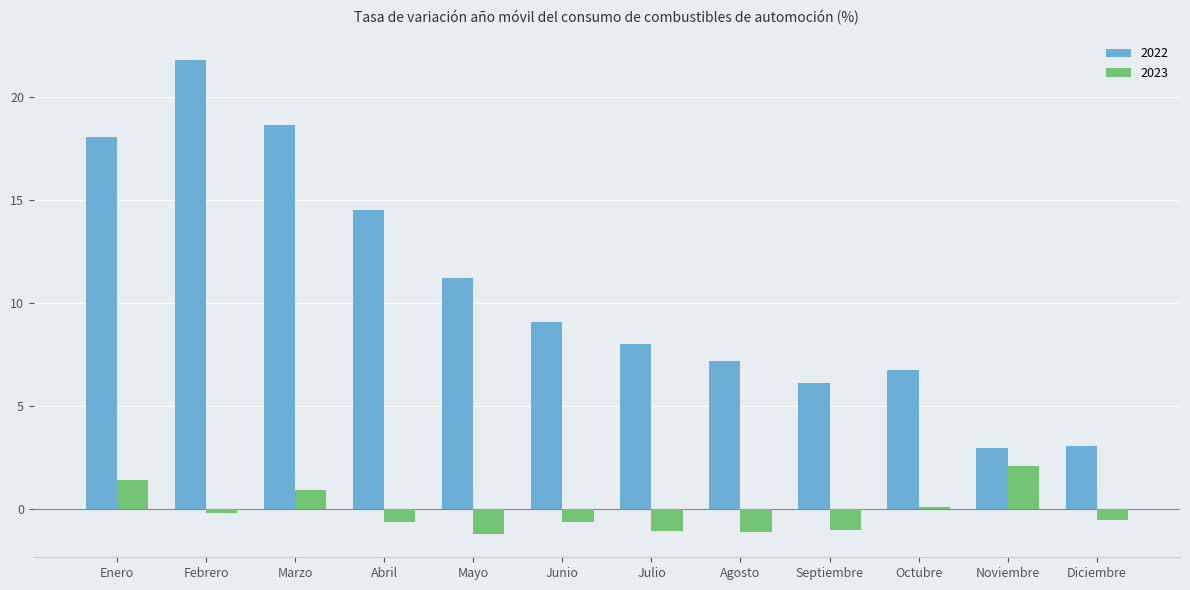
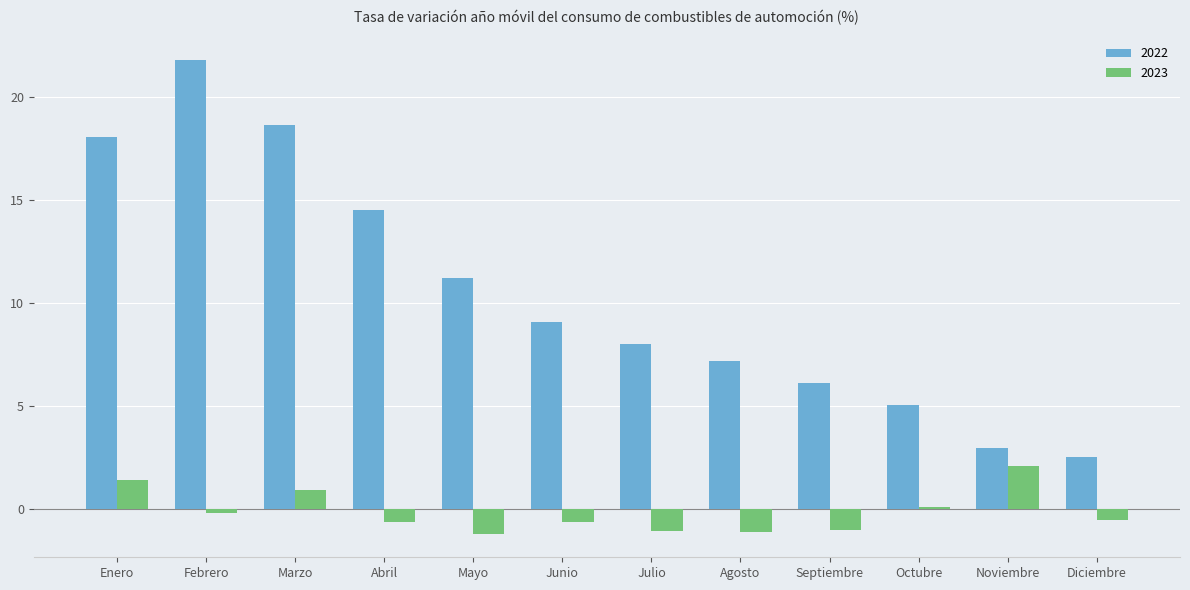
  {
    "2022": {
      "Enero": 18.1,
      "Febrero": 21.8,
      "Marzo": 18.7,
      "Abril": 14.5,
      "Mayo": 11.2,
      "Junio": 9.1,
      "Julio": 8.0,
      "Agosto": 7.2,
      "Septiembre": 6.1,
-     "Octubre": 6.7,
+     "Octubre": 5.1,
      "Noviembre": 3.0,
-     "Diciembre": 3.1
+     "Diciembre": 2.5
    },
    "2023": {
      "Enero": 1.4,
      "Febrero": -0.2,
      "Marzo": 0.9,
      "Abril": -0.6,
      "Mayo": -1.2,
      "Junio": -0.6,
      "Julio": -1.1,
      "Agosto": -1.1,
      "Septiembre": -1.0,
      "Noviembre": 2.1,
      "Diciembre": -0.5
    }
  }
